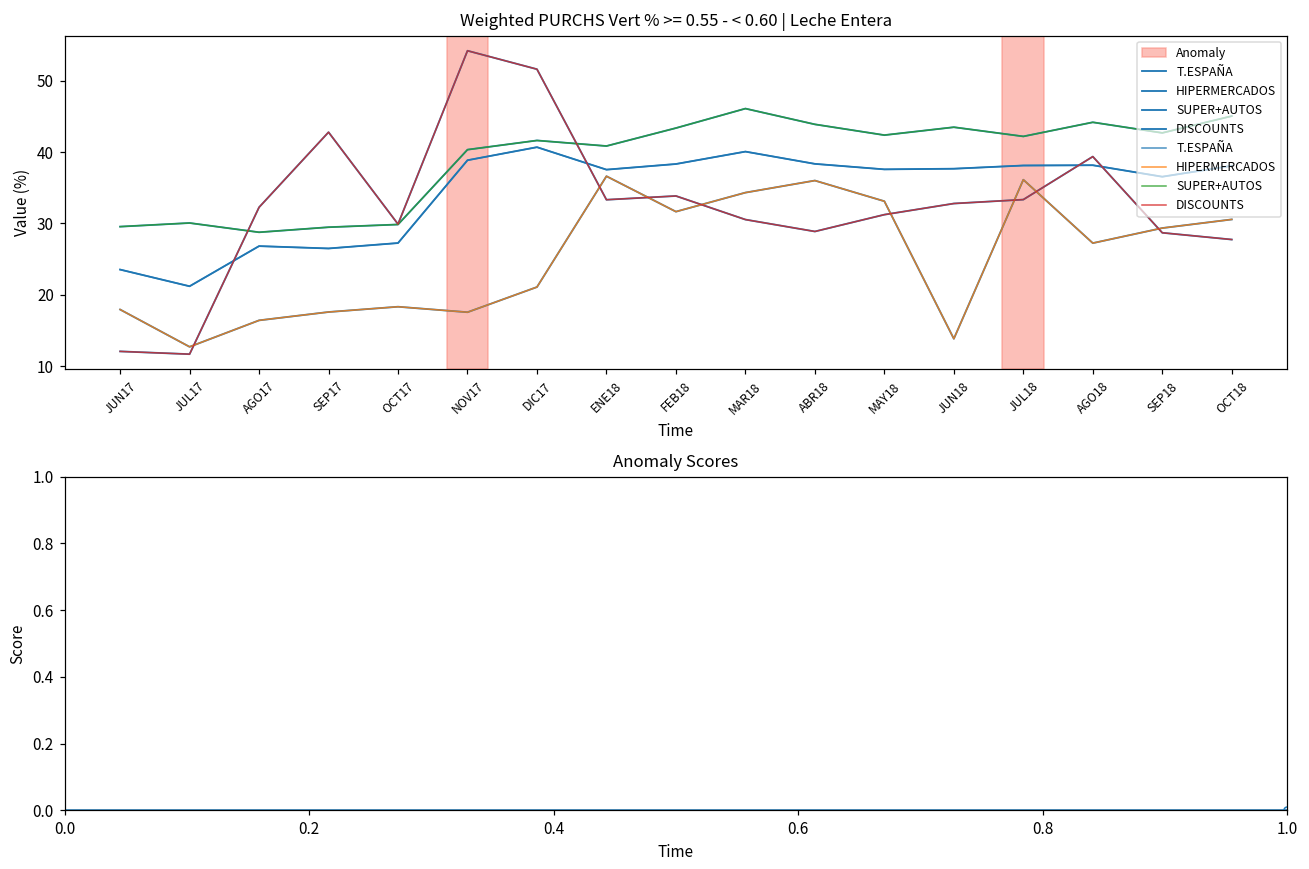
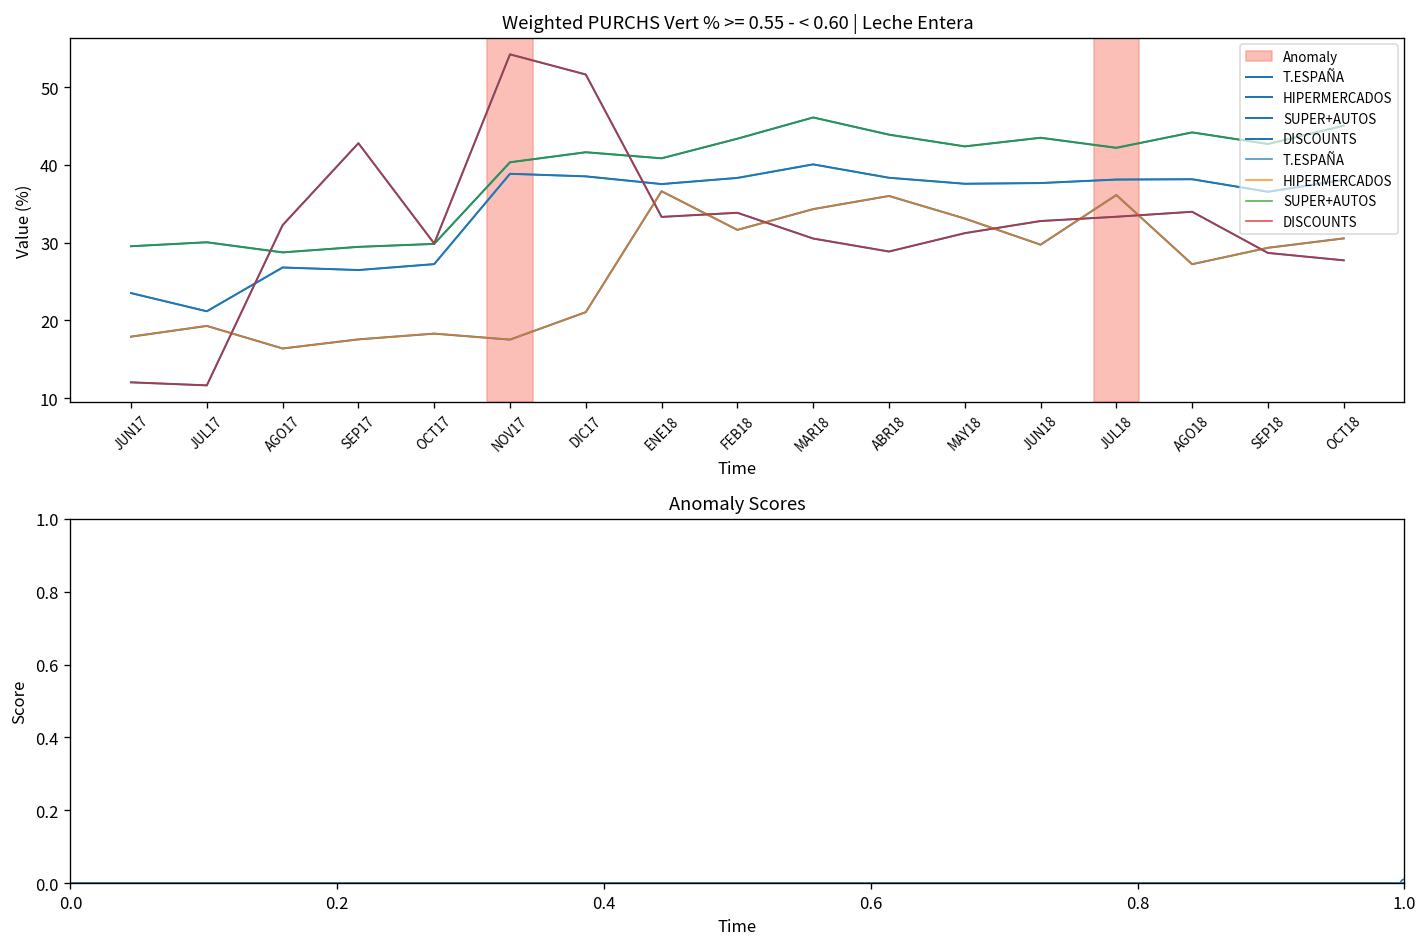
  {
    "Weighted PURCHS Vert % >= 0.55 - < 0.60 | Leche Entera": {
      "T.ESPAÑA": {
        "JUN17": 24,
        "JUL17": 21,
        "AGO17": 27,
        "SEP17": 26,
        "OCT17": 27,
        "NOV17": 39,
-       "DIC17": 41,
+       "DIC17": 39,
        "ENE18": 38,
        "FEB18": 38,
        "MAR18": 40,
        "ABR18": 38,
        "MAY18": 38,
        "JUN18": 38,
        "JUL18": 38,
        "AGO18": 38
      },
      "HIPERMERCADOS": {
        "JUN17": 18,
-       "JUL17": 13,
+       "JUL17": 19,
        "AGO17": 16,
        "SEP17": 18,
        "OCT17": 18,
        "NOV17": 18,
        "DIC17": 21,
        "ENE18": 37,
        "FEB18": 32,
        "MAR18": 34,
        "ABR18": 36,
        "MAY18": 33,
-       "JUN18": 14,
+       "JUN18": 30,
        "JUL18": 36,
        "AGO18": 27,
        "SEP18": 29,
        "OCT18": 31
      },
      "SUPER+AUTOS": {
        "JUN17": 30,
        "JUL17": 30,
        "AGO17": 29,
        "SEP17": 29,
        "NOV17": 40,
        "DIC17": 42,
        "ENE18": 41,
        "FEB18": 43,
        "MAR18": 46,
        "ABR18": 44,
        "MAY18": 42,
        "JUN18": 43,
        "JUL18": 42,
        "AGO18": 44
      },
      "DISCOUNTS": {
        "JUN17": 12,
        "JUL17": 12,
        "AGO17": 32,
        "SEP17": 43,
        "NOV17": 54,
        "DIC17": 52,
        "ENE18": 33,
        "FEB18": 34,
        "MAR18": 31,
        "ABR18": 29,
        "MAY18": 31,
        "JUN18": 33,
        "JUL18": 33,
-       "AGO18": 39,
+       "AGO18": 34,
        "SEP18": 29,
        "OCT18": 28
      }
    }
  }
